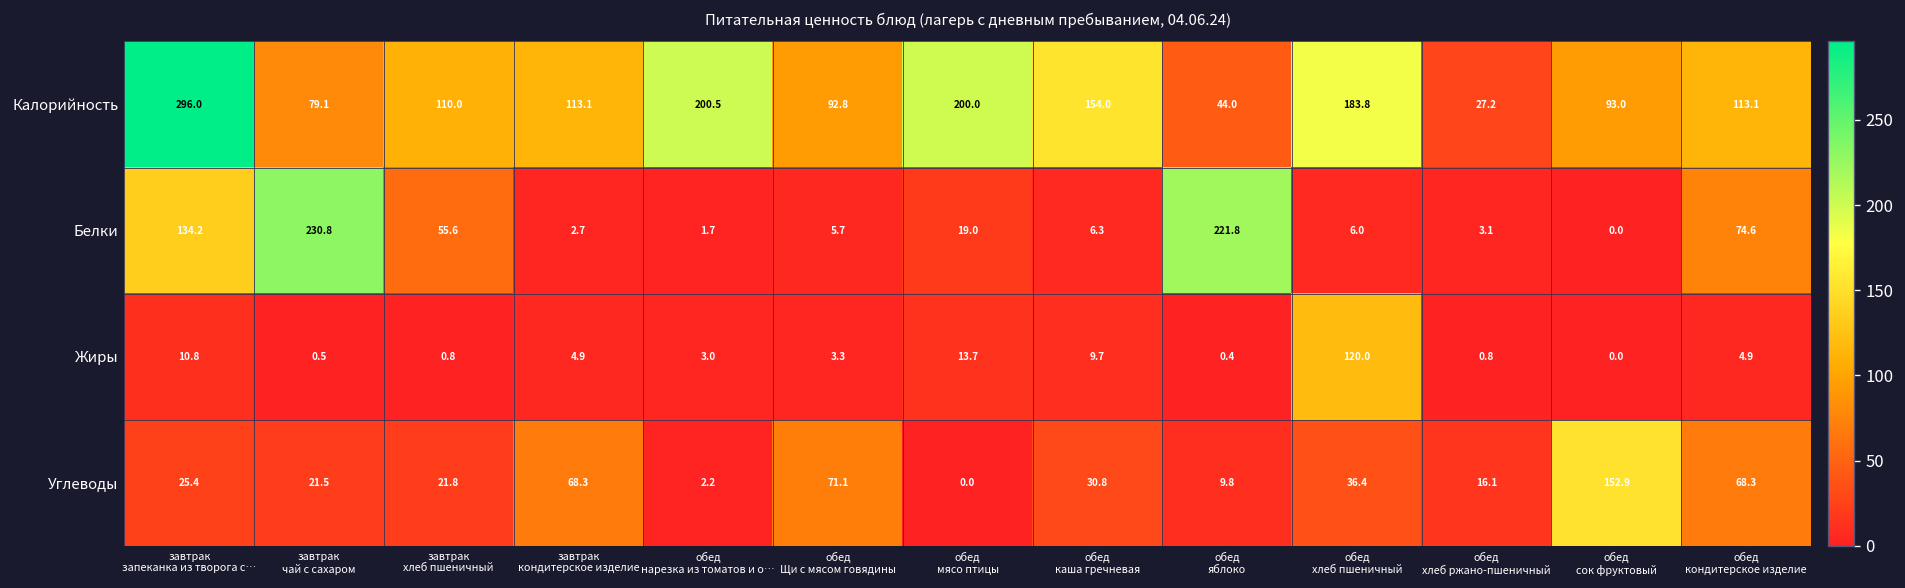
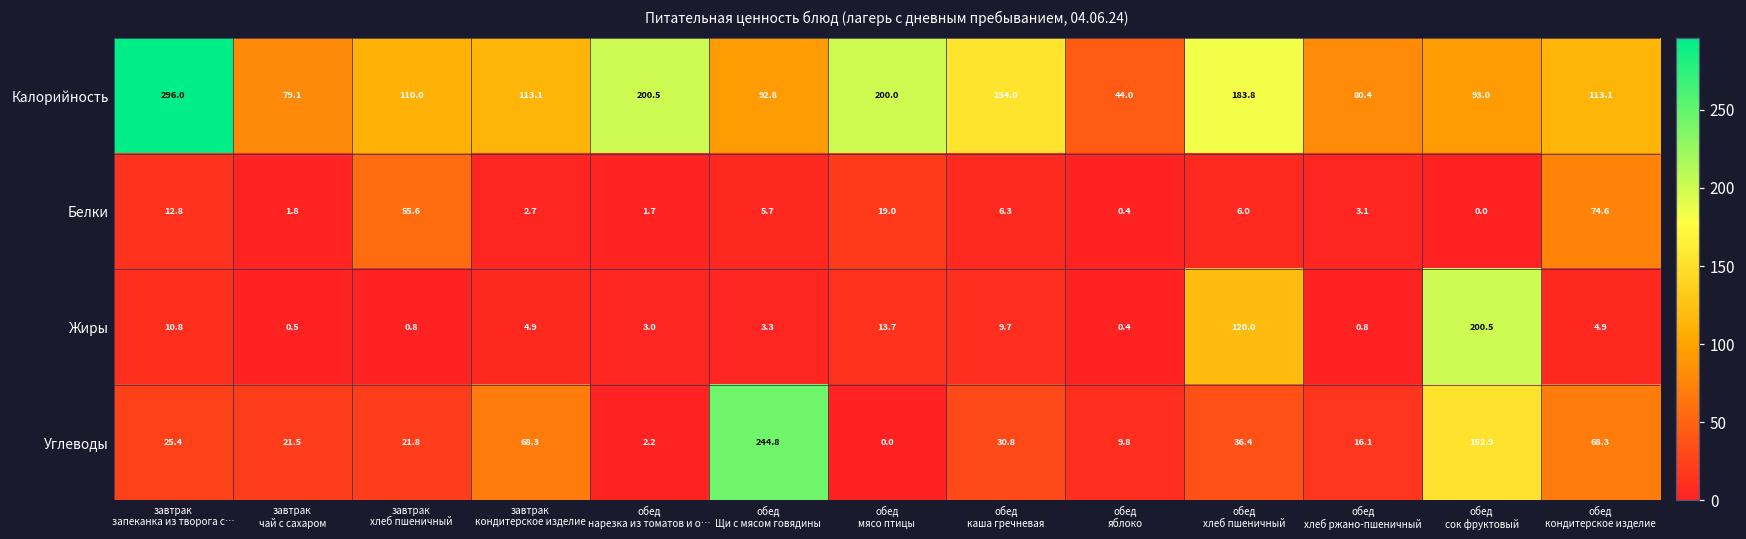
  {
    "Калорийность": {
      "завтрак запеканка из творога с…": 296.0,
      "завтрак чай с сахаром": 79.1,
      "завтрак хлеб пшеничный": 110.0,
      "завтрак кондитерское изделие": 113.1,
      "обед нарезка из томатов и о…": 200.5,
      "обед Щи с мясом говядины": 92.8,
      "обед мясо птицы": 200.0,
      "обед каша гречневая": 154.0,
      "обед яблоко": 44.0,
      "обед хлеб пшеничный": 183.8,
-     "обед хлеб ржано-пшеничный": 27.2,
+     "обед хлеб ржано-пшеничный": 80.4,
      "обед сок фруктовый": 93.0,
      "обед кондитерское изделие": 113.1
    },
    "Белки": {
-     "завтрак запеканка из творога с…": 134.2,
-     "завтрак чай с сахаром": 230.8,
+     "завтрак запеканка из творога с…": 12.8,
+     "завтрак чай с сахаром": 1.8,
      "завтрак хлеб пшеничный": 55.6,
      "завтрак кондитерское изделие": 2.7,
      "обед нарезка из томатов и о…": 1.7,
      "обед Щи с мясом говядины": 5.7,
      "обед мясо птицы": 19.0,
      "обед каша гречневая": 6.3,
-     "обед яблоко": 221.8,
+     "обед яблоко": 0.4,
      "обед хлеб пшеничный": 6.0,
      "обед хлеб ржано-пшеничный": 3.1,
      "обед сок фруктовый": 0.0,
      "обед кондитерское изделие": 74.6
    },
    "Жиры": {
      "завтрак запеканка из творога с…": 10.8,
      "завтрак чай с сахаром": 0.5,
      "завтрак хлеб пшеничный": 0.8,
      "завтрак кондитерское изделие": 4.9,
      "обед нарезка из томатов и о…": 3.0,
      "обед Щи с мясом говядины": 3.3,
      "обед мясо птицы": 13.7,
      "обед каша гречневая": 9.7,
      "обед яблоко": 0.4,
      "обед хлеб пшеничный": 120.0,
      "обед хлеб ржано-пшеничный": 0.8,
-     "обед сок фруктовый": 0.0,
+     "обед сок фруктовый": 200.5,
      "обед кондитерское изделие": 4.9
    },
    "Углеводы": {
      "завтрак запеканка из творога с…": 25.4,
      "завтрак чай с сахаром": 21.5,
      "завтрак хлеб пшеничный": 21.8,
      "завтрак кондитерское изделие": 68.3,
      "обед нарезка из томатов и о…": 2.2,
-     "обед Щи с мясом говядины": 71.1,
+     "обед Щи с мясом говядины": 244.8,
      "обед мясо птицы": 0.0,
      "обед каша гречневая": 30.8,
      "обед яблоко": 9.8,
      "обед хлеб пшеничный": 36.4,
      "обед хлеб ржано-пшеничный": 16.1,
      "обед сок фруктовый": 152.9,
      "обед кондитерское изделие": 68.3
    }
  }
